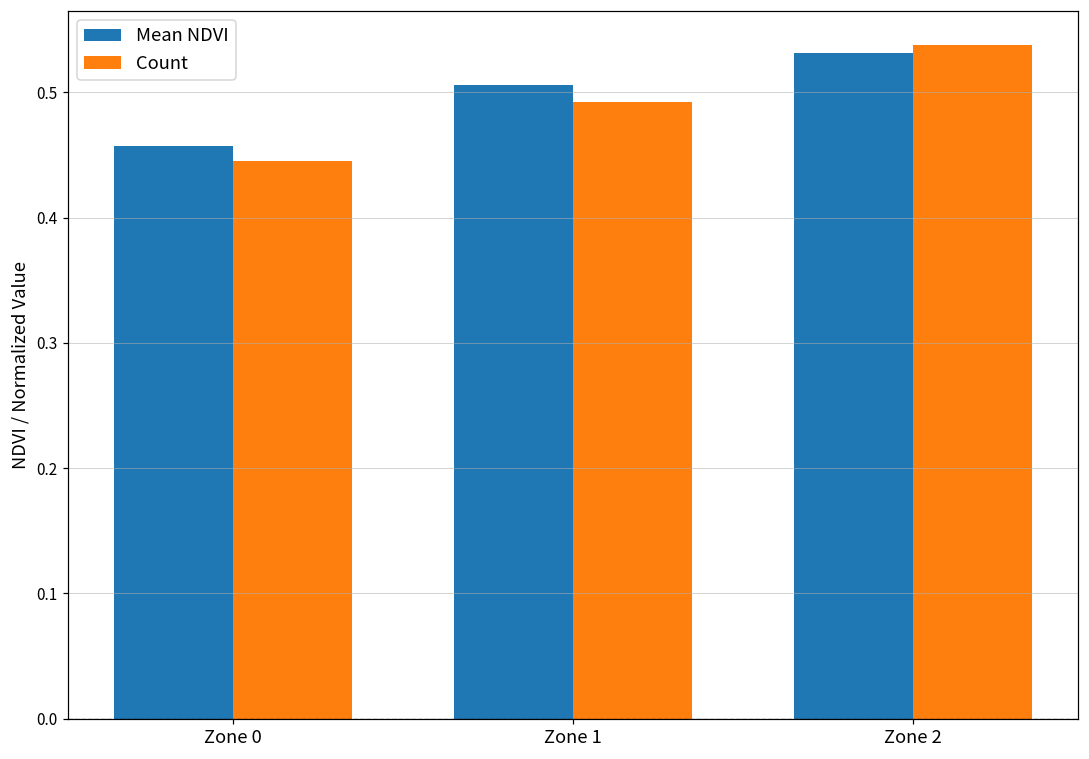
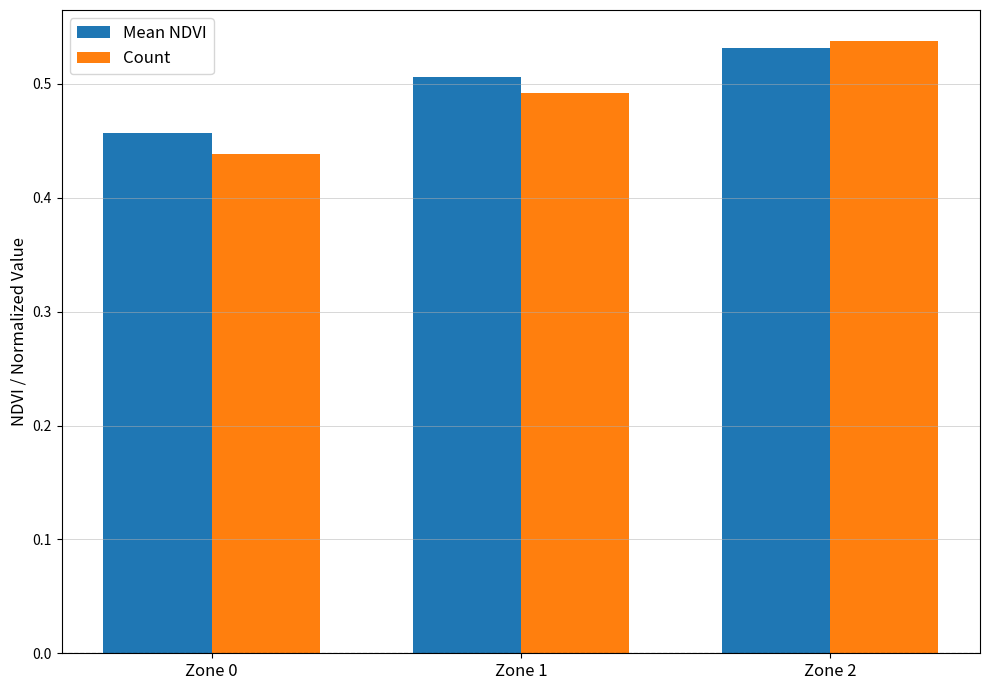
  {
    "Mean NDVI": {
      "Zone 0": 0.457,
      "Zone 1": 0.506,
      "Zone 2": 0.532
    },
    "Count": {
-     "Zone 0": 0.445,
+     "Zone 0": 0.438,
      "Zone 1": 0.492,
      "Zone 2": 0.538
    }
  }
